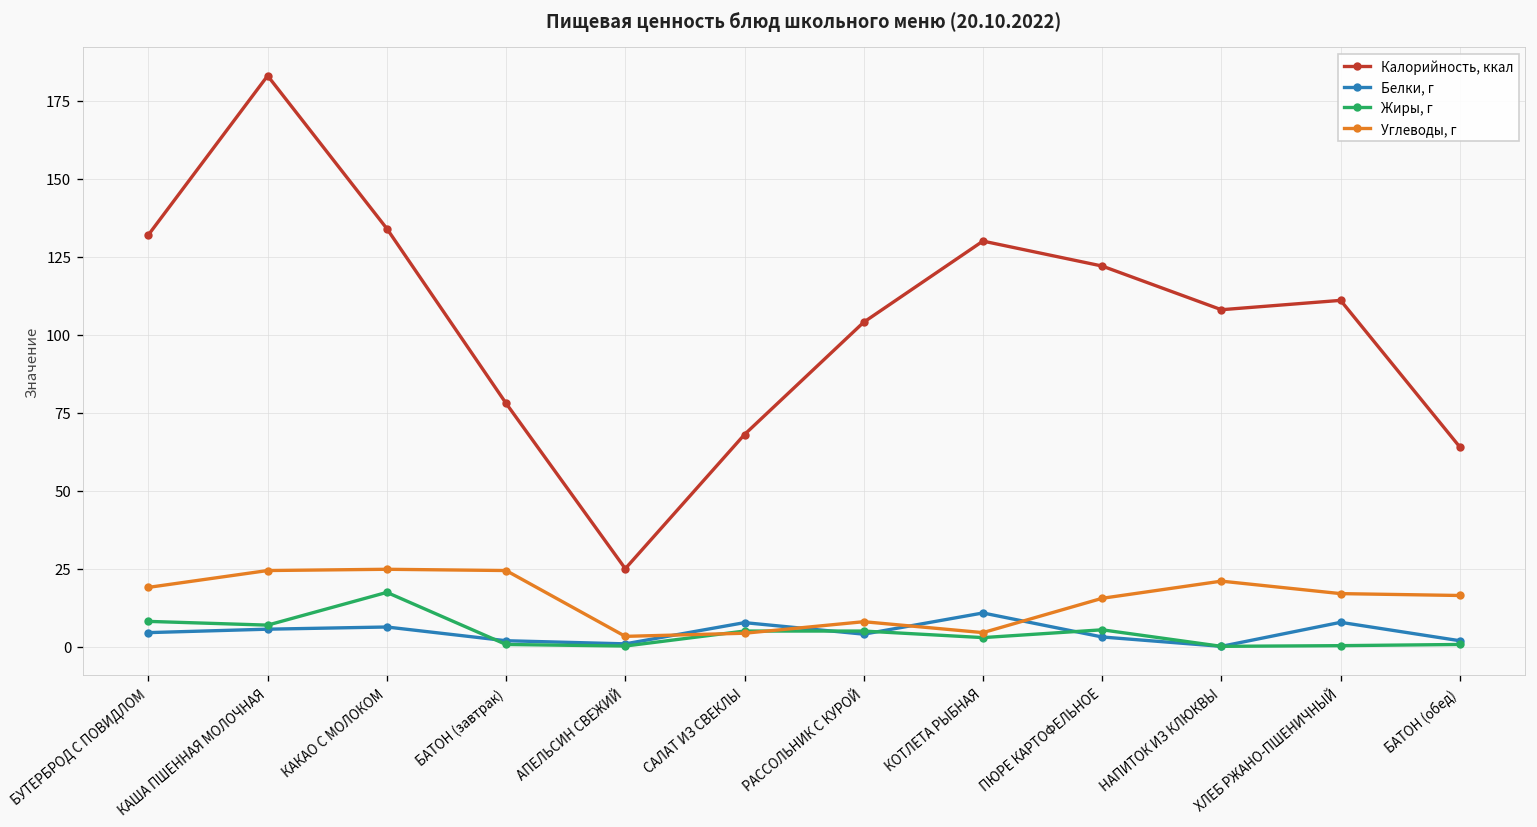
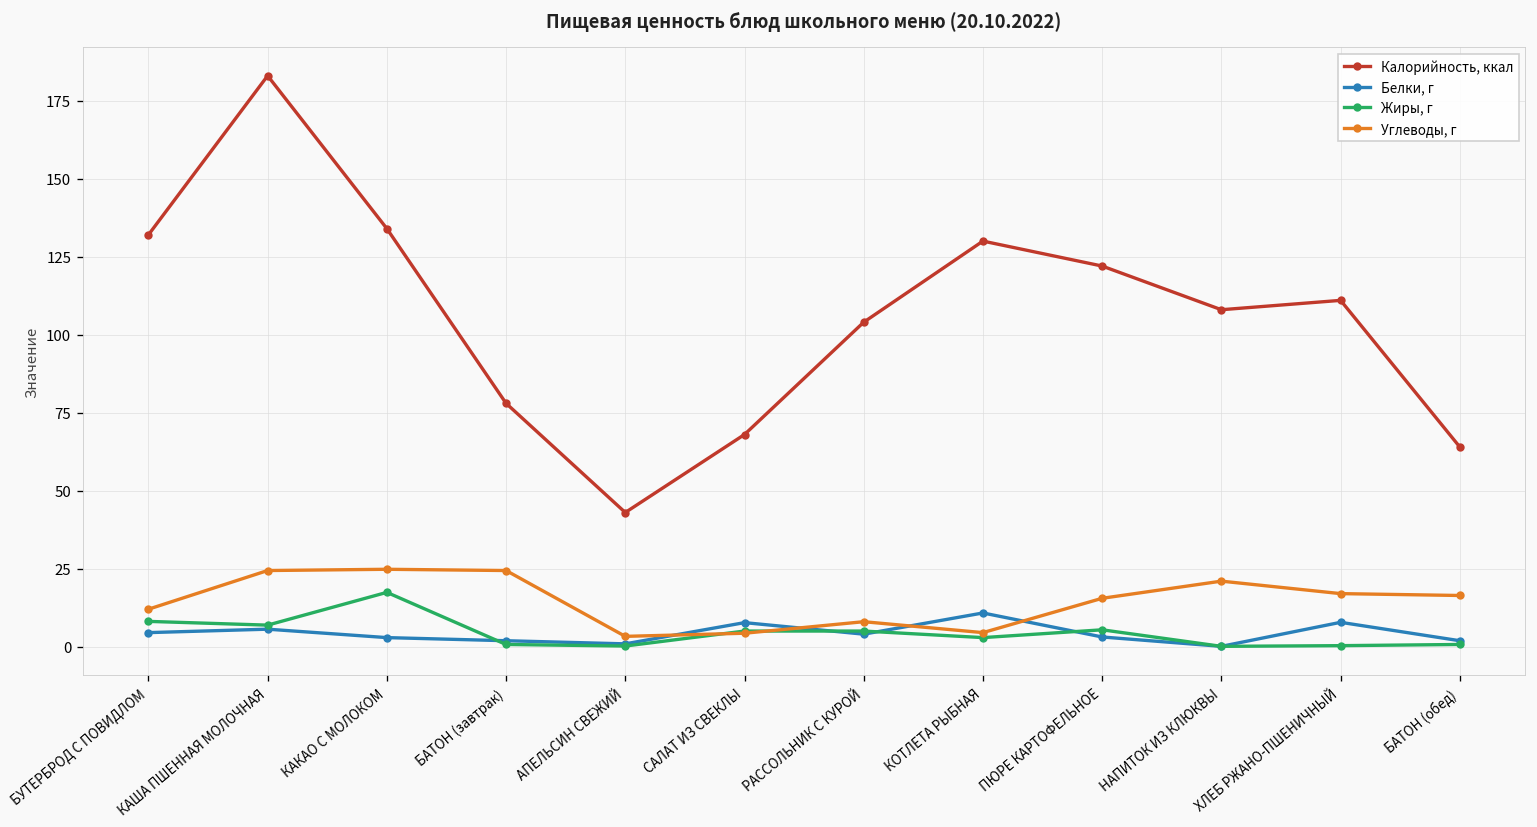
  {
    "Калорийность, ккал": {
      "БУТЕРБРОД С ПОВИДЛОМ": 132,
      "КАША ПШЕННАЯ МОЛОЧНАЯ": 183,
      "КАКАО С МОЛОКОМ": 134,
      "БАТОН (завтрак)": 78,
-     "АПЕЛЬСИН СВЕЖИЙ": 25,
+     "АПЕЛЬСИН СВЕЖИЙ": 43,
      "САЛАТ ИЗ СВЕКЛЫ": 68,
      "РАССОЛЬНИК С КУРОЙ": 104,
      "КОТЛЕТА РЫБНАЯ": 130,
      "ПЮРЕ КАРТОФЕЛЬНОЕ": 122,
      "НАПИТОК ИЗ КЛЮКВЫ": 108,
      "ХЛЕБ РЖАНО-ПШЕНИЧНЫЙ": 111,
      "БАТОН (обед)": 64
    },
    "Белки, г": {
      "БУТЕРБРОД С ПОВИДЛОМ": 5,
      "КАША ПШЕННАЯ МОЛОЧНАЯ": 6,
-     "КАКАО С МОЛОКОМ": 6,
+     "КАКАО С МОЛОКОМ": 3,
      "БАТОН (завтрак)": 2,
      "САЛАТ ИЗ СВЕКЛЫ": 8,
      "РАССОЛЬНИК С КУРОЙ": 4,
      "КОТЛЕТА РЫБНАЯ": 11,
      "ПЮРЕ КАРТОФЕЛЬНОЕ": 3,
      "ХЛЕБ РЖАНО-ПШЕНИЧНЫЙ": 8,
      "БАТОН (обед)": 2
    },
    "Жиры, г": {
      "БУТЕРБРОД С ПОВИДЛОМ": 8,
      "КАША ПШЕННАЯ МОЛОЧНАЯ": 7,
      "КАКАО С МОЛОКОМ": 17,
      "БАТОН (завтрак)": 1,
      "РАССОЛЬНИК С КУРОЙ": 5,
      "КОТЛЕТА РЫБНАЯ": 3,
      "ПЮРЕ КАРТОФЕЛЬНОЕ": 5,
      "ХЛЕБ РЖАНО-ПШЕНИЧНЫЙ": 0,
      "БАТОН (обед)": 1
    },
    "Углеводы, г": {
-     "БУТЕРБРОД С ПОВИДЛОМ": 19,
+     "БУТЕРБРОД С ПОВИДЛОМ": 12,
      "КАША ПШЕННАЯ МОЛОЧНАЯ": 24,
      "КАКАО С МОЛОКОМ": 25,
      "БАТОН (завтрак)": 24,
      "АПЕЛЬСИН СВЕЖИЙ": 3,
      "РАССОЛЬНИК С КУРОЙ": 8,
      "КОТЛЕТА РЫБНАЯ": 5,
      "ПЮРЕ КАРТОФЕЛЬНОЕ": 16,
      "НАПИТОК ИЗ КЛЮКВЫ": 21,
      "ХЛЕБ РЖАНО-ПШЕНИЧНЫЙ": 17,
      "БАТОН (обед)": 16
    }
  }
